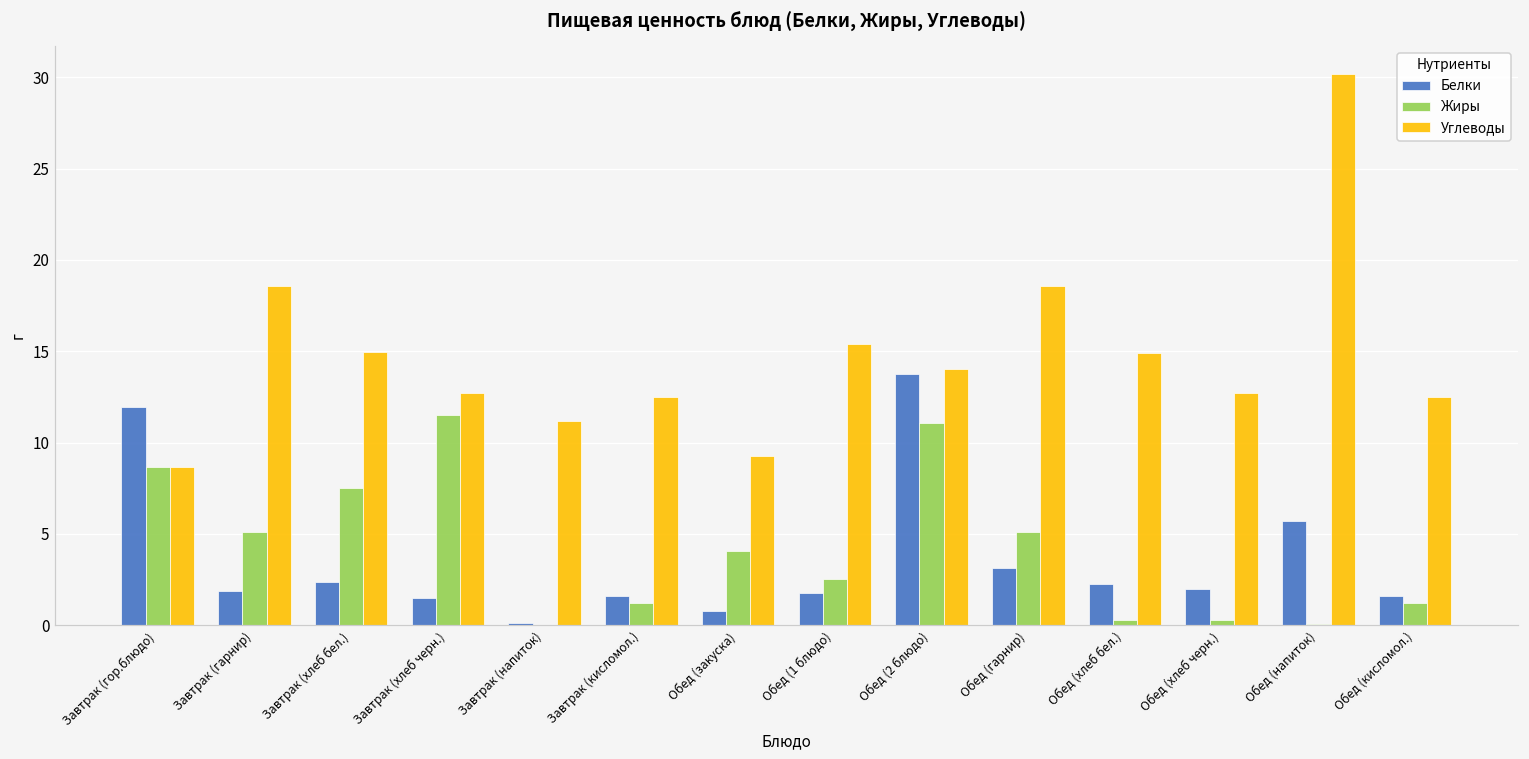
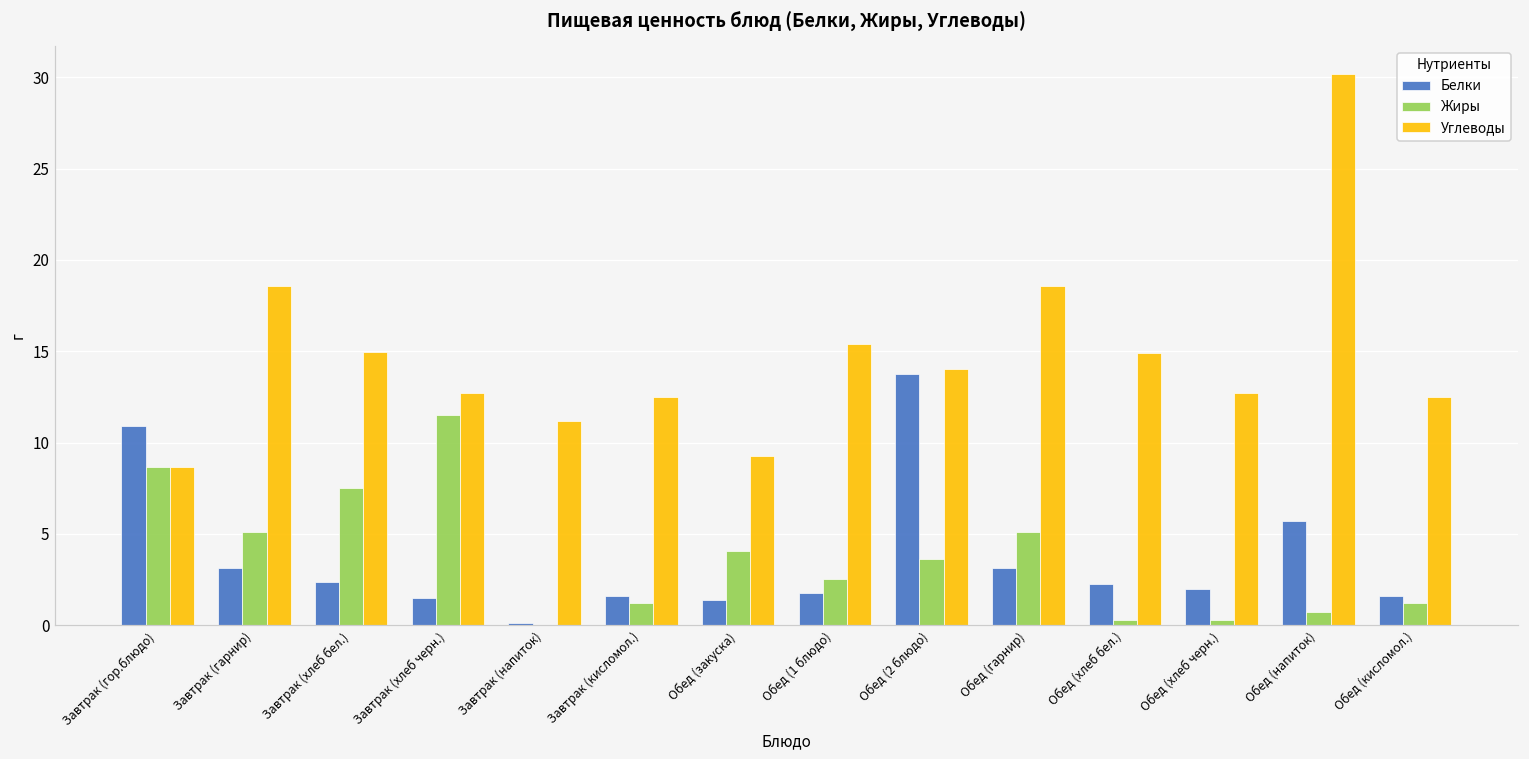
  {
    "Белки": {
-     "Завтрак (гор.блюдо)": 12.0,
-     "Завтрак (гарнир)": 1.9,
+     "Завтрак (гор.блюдо)": 10.9,
+     "Завтрак (гарнир)": 3.1,
      "Завтрак (хлеб бел.)": 2.4,
      "Завтрак (хлеб черн.)": 1.5,
      "Завтрак (кисломол.)": 1.6,
-     "Обед (закуска)": 0.8,
+     "Обед (закуска)": 1.4,
      "Обед (1 блюдо)": 1.8,
      "Обед (2 блюдо)": 13.8,
      "Обед (гарнир)": 3.1,
      "Обед (хлеб бел.)": 2.3,
      "Обед (хлеб черн.)": 2.0,
      "Обед (напиток)": 5.7,
      "Обед (кисломол.)": 1.6
    },
    "Жиры": {
      "Завтрак (гор.блюдо)": 8.6,
      "Завтрак (гарнир)": 5.1,
      "Завтрак (хлеб бел.)": 7.5,
      "Завтрак (хлеб черн.)": 11.5,
      "Завтрак (напиток)": 0.0,
      "Завтрак (кисломол.)": 1.2,
      "Обед (закуска)": 4.1,
      "Обед (1 блюдо)": 2.5,
-     "Обед (2 блюдо)": 11.1,
+     "Обед (2 блюдо)": 3.6,
      "Обед (гарнир)": 5.1,
      "Обед (хлеб бел.)": 0.3,
      "Обед (хлеб черн.)": 0.3,
-     "Обед (напиток)": 0.1,
+     "Обед (напиток)": 0.7,
      "Обед (кисломол.)": 1.2
    },
    "Углеводы": {
      "Завтрак (гор.блюдо)": 8.6,
      "Завтрак (гарнир)": 18.6,
      "Завтрак (хлеб бел.)": 15.0,
      "Завтрак (хлеб черн.)": 12.7,
      "Завтрак (напиток)": 11.2,
      "Завтрак (кисломол.)": 12.5,
      "Обед (закуска)": 9.2,
      "Обед (1 блюдо)": 15.4,
      "Обед (2 блюдо)": 14.0,
      "Обед (гарнир)": 18.6,
      "Обед (хлеб бел.)": 14.9,
      "Обед (хлеб черн.)": 12.7,
      "Обед (напиток)": 30.2,
      "Обед (кисломол.)": 12.5
    }
  }
